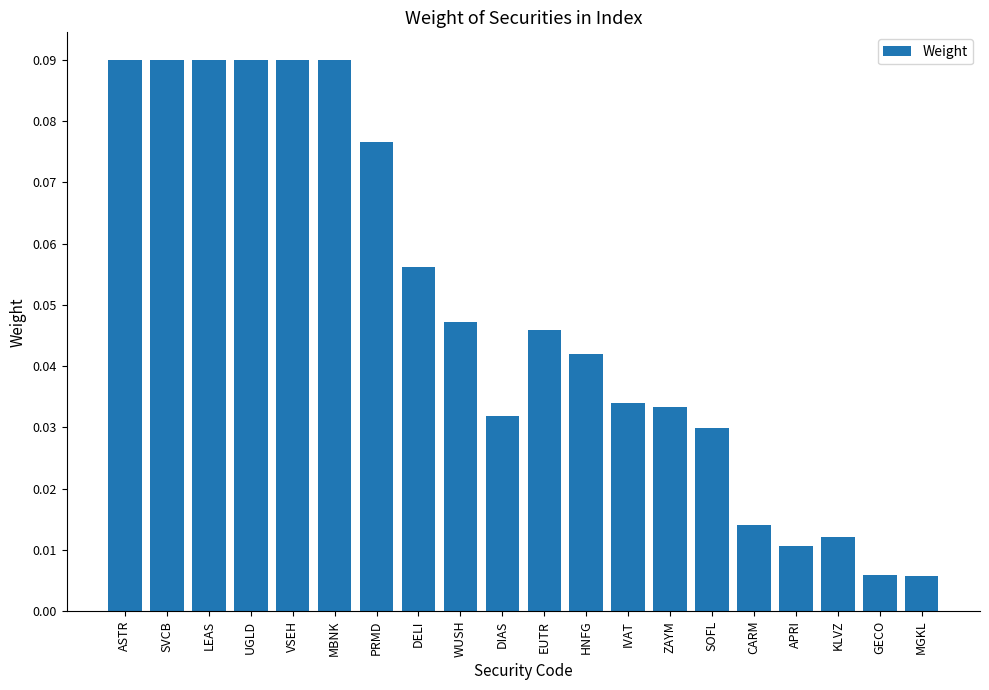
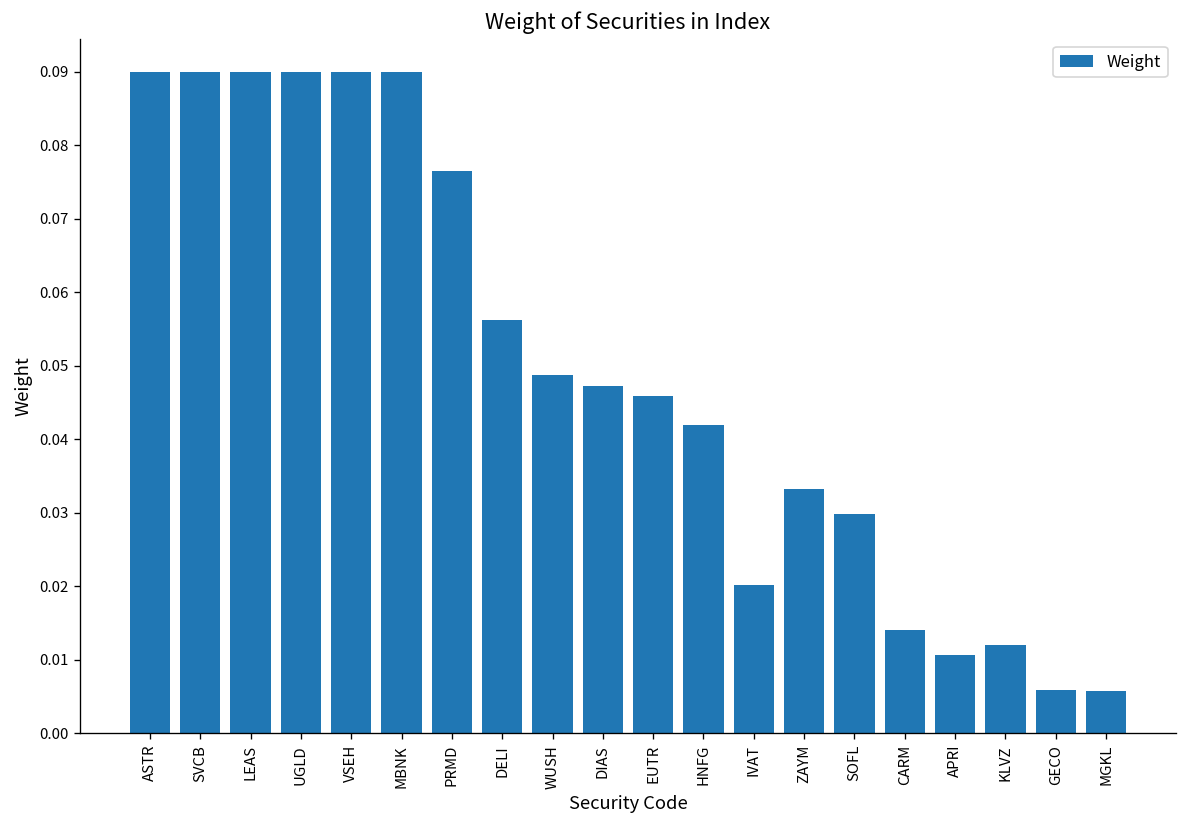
  {
    "ASTR": 0.090,
    "SVCB": 0.090,
    "LEAS": 0.090,
    "UGLD": 0.090,
    "VSEH": 0.090,
    "MBNK": 0.090,
    "PRMD": 0.077,
    "DELI": 0.056,
-   "WUSH": 0.047,
-   "DIAS": 0.032,
+   "WUSH": 0.049,
+   "DIAS": 0.047,
    "EUTR": 0.046,
    "HNFG": 0.042,
-   "IVAT": 0.034,
+   "IVAT": 0.020,
    "ZAYM": 0.033,
    "SOFL": 0.030,
    "CARM": 0.014,
    "APRI": 0.011,
    "KLVZ": 0.012,
    "GECO": 0.006,
    "MGKL": 0.006
  }
